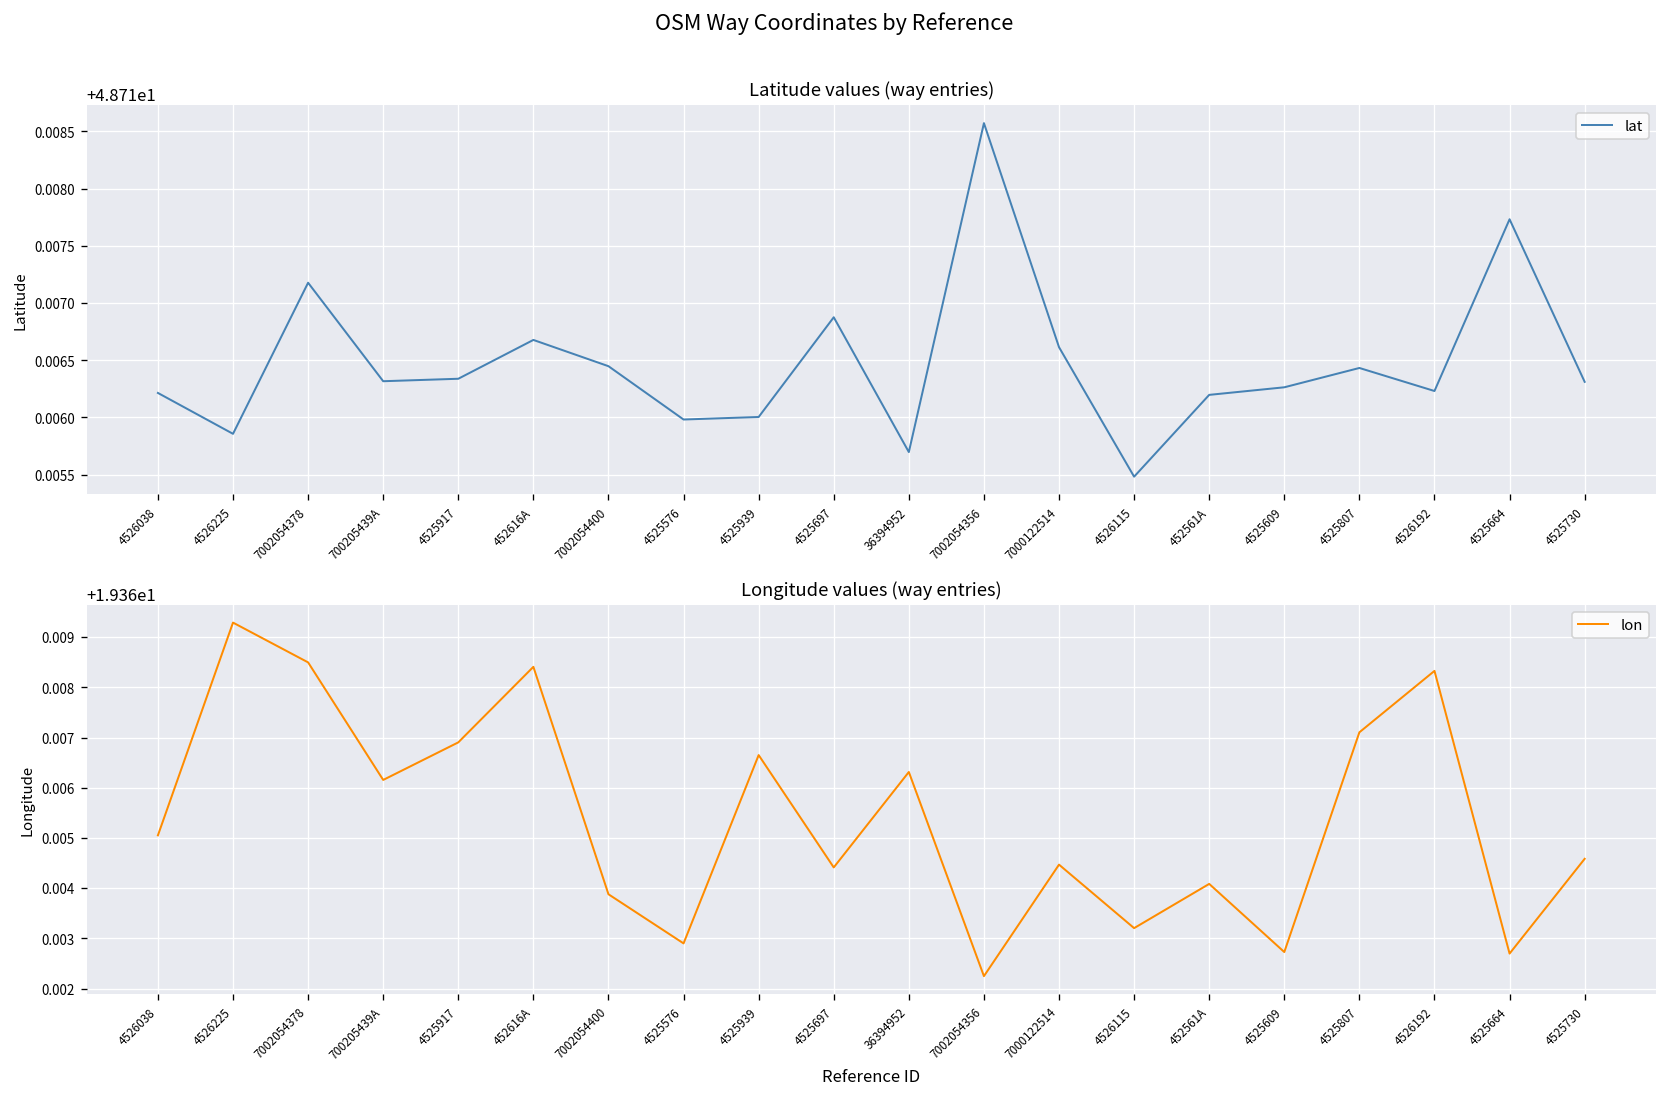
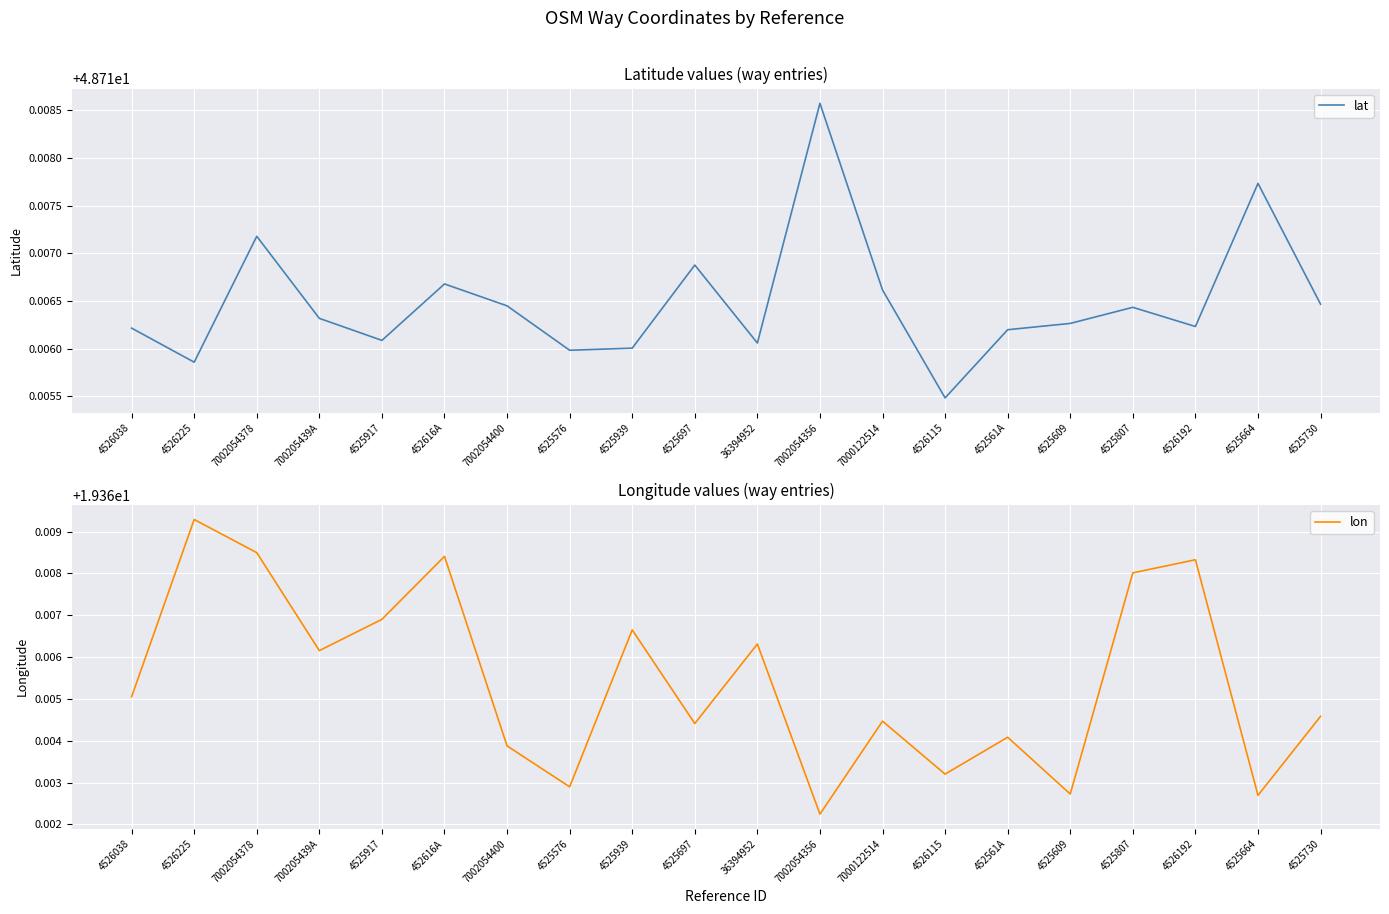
  {
    "Latitude values (way entries)": {
      "4526038": 48.7162,
      "4526225": 48.7159,
      "7002054378": 48.7172,
      "700205439A": 48.7163,
-     "4525917": 48.7163,
+     "4525917": 48.7161,
      "452616A": 48.7167,
      "7002054400": 48.7164,
      "4525576": 48.7160,
      "4525939": 48.7160,
      "4525697": 48.7169,
-     "36394952": 48.7157,
+     "36394952": 48.7161,
      "7002054356": 48.7186,
      "7000122514": 48.7166,
      "4526115": 48.7155,
      "452561A": 48.7162,
      "4525609": 48.7163,
      "4525807": 48.7164,
      "4526192": 48.7162,
      "4525664": 48.7177,
-     "4525730": 48.7163
+     "4525730": 48.7165
    },
    "Longitude values (way entries)": {
      "4526038": 19.3651,
      "4526225": 19.3693,
      "7002054378": 19.3685,
      "700205439A": 19.3662,
      "4525917": 19.3669,
      "452616A": 19.3684,
      "7002054400": 19.3639,
      "4525576": 19.3629,
      "4525939": 19.3667,
      "4525697": 19.3644,
      "36394952": 19.3663,
      "7002054356": 19.3622,
      "7000122514": 19.3645,
      "4526115": 19.3632,
      "452561A": 19.3641,
      "4525609": 19.3627,
-     "4525807": 19.3671,
+     "4525807": 19.3680,
      "4526192": 19.3683,
      "4525664": 19.3627,
      "4525730": 19.3646
    }
  }
